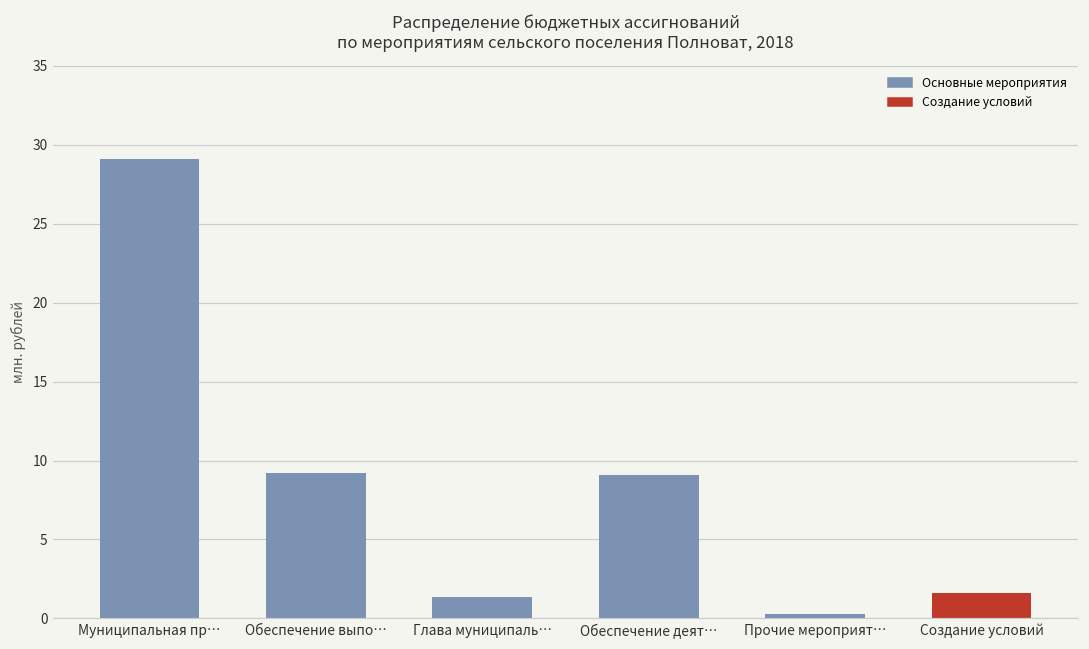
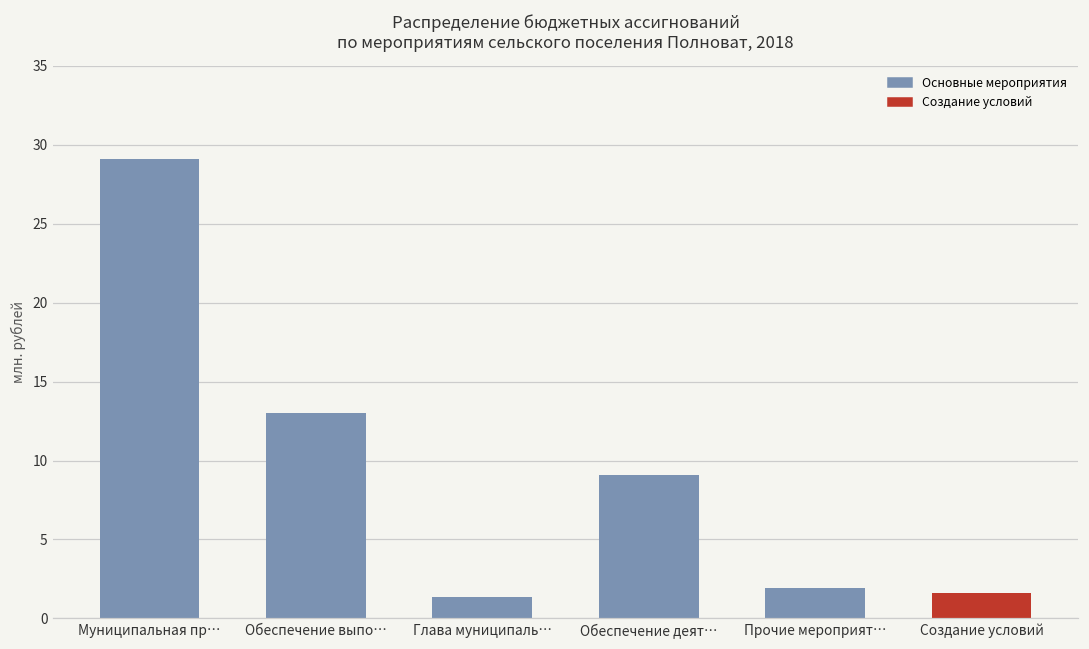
  {
    "Муниципальная пр…": 29.1,
-   "Обеспечение выпо…": 9.2,
+   "Обеспечение выпо…": 13.0,
    "Глава муниципаль…": 1.3,
    "Обеспечение деят…": 9.1,
-   "Прочие мероприят…": 0.3,
+   "Прочие мероприят…": 2.0,
    "Создание условий": 1.6
  }
